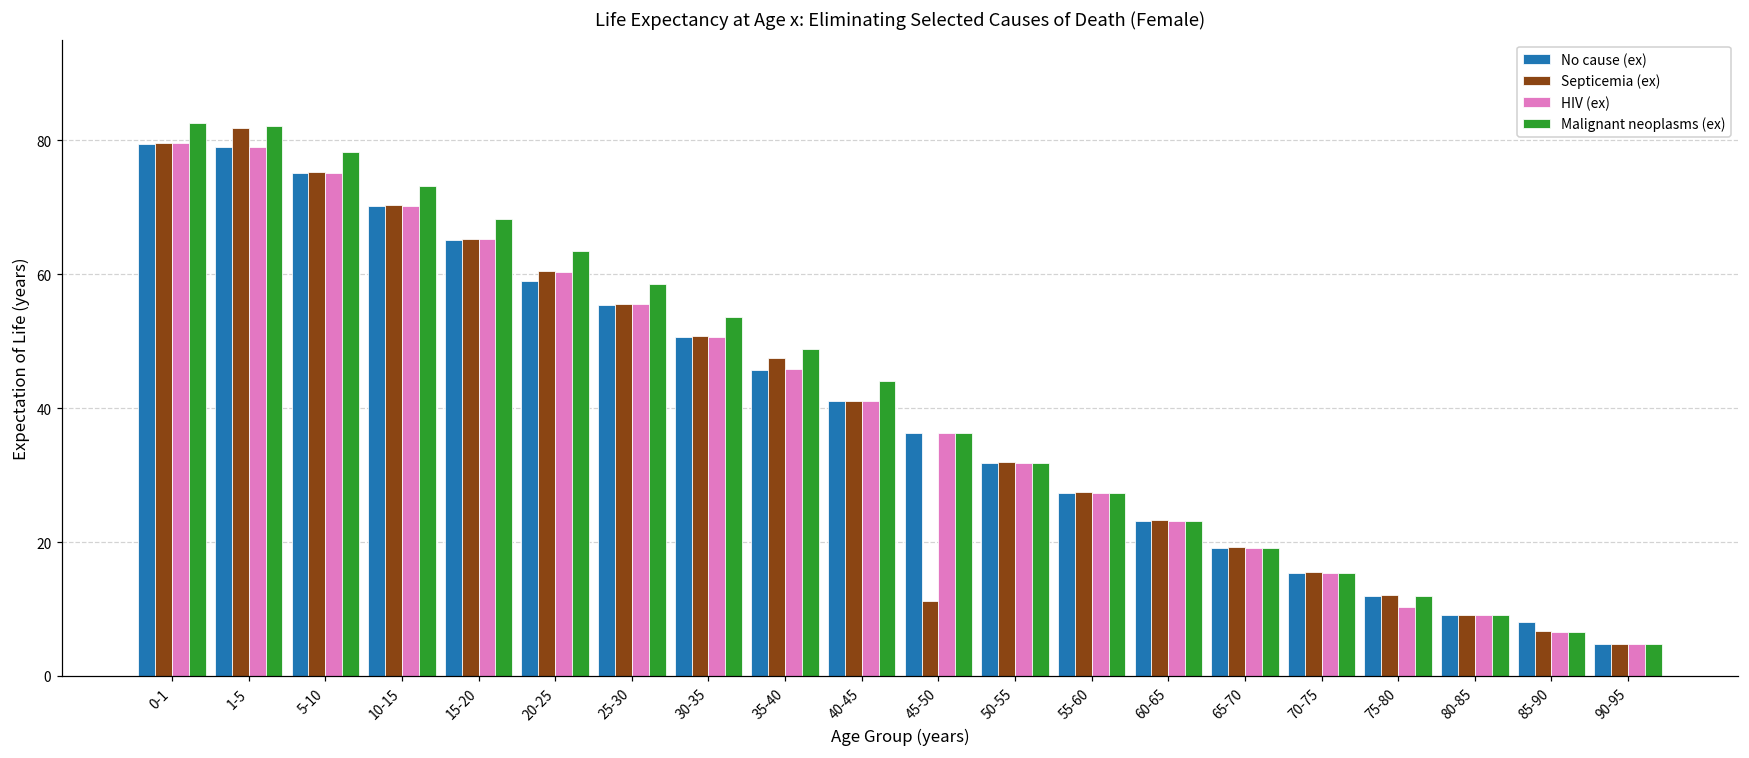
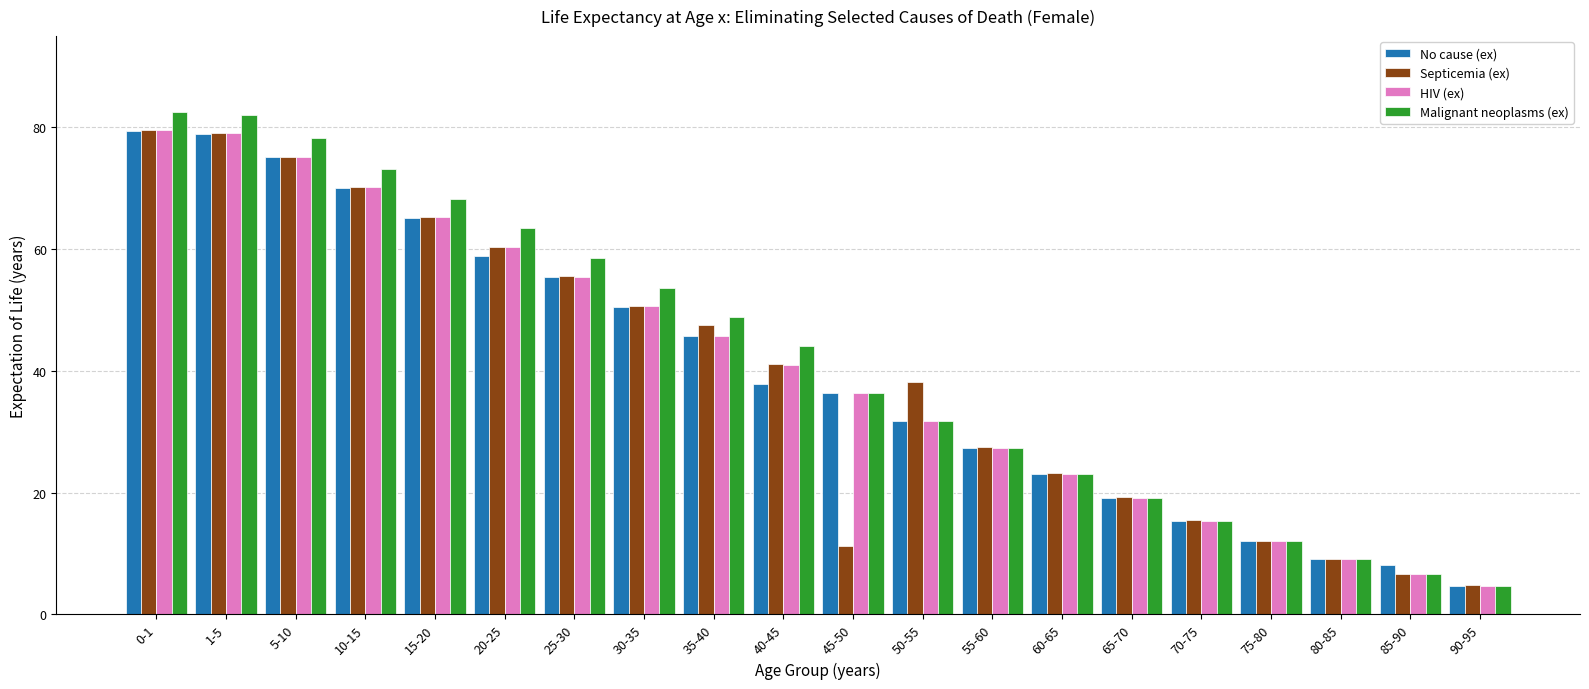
  {
    "No cause (ex)": {
      "0-1": 79,
      "1-5": 79,
      "5-10": 75,
      "10-15": 70,
      "15-20": 65,
      "20-25": 59,
      "25-30": 55,
      "30-35": 51,
      "35-40": 46,
-     "40-45": 41,
+     "40-45": 38,
      "45-50": 36,
      "50-55": 32,
      "55-60": 27,
      "60-65": 23,
      "65-70": 19,
      "70-75": 15,
      "75-80": 12,
      "80-85": 9,
      "85-90": 8,
      "90-95": 5
    },
    "Septicemia (ex)": {
      "0-1": 80,
-     "1-5": 82,
+     "1-5": 79,
      "5-10": 75,
      "10-15": 70,
      "15-20": 65,
      "20-25": 60,
      "25-30": 56,
      "30-35": 51,
      "35-40": 47,
      "40-45": 41,
      "45-50": 11,
-     "50-55": 32,
+     "50-55": 38,
      "55-60": 27,
      "60-65": 23,
      "65-70": 19,
      "70-75": 15,
      "75-80": 12,
      "80-85": 9,
      "85-90": 7,
      "90-95": 5
    },
    "HIV (ex)": {
      "0-1": 80,
      "1-5": 79,
      "5-10": 75,
      "10-15": 70,
      "15-20": 65,
      "20-25": 60,
      "25-30": 55,
      "30-35": 51,
      "35-40": 46,
      "40-45": 41,
      "45-50": 36,
      "50-55": 32,
      "55-60": 27,
      "60-65": 23,
      "65-70": 19,
      "70-75": 15,
-     "75-80": 10,
+     "75-80": 12,
      "80-85": 9,
      "85-90": 7,
      "90-95": 5
    },
    "Malignant neoplasms (ex)": {
      "0-1": 83,
      "1-5": 82,
      "5-10": 78,
      "10-15": 73,
      "15-20": 68,
      "20-25": 63,
      "25-30": 59,
      "30-35": 54,
      "35-40": 49,
      "40-45": 44,
      "45-50": 36,
      "50-55": 32,
      "55-60": 27,
      "60-65": 23,
      "65-70": 19,
      "70-75": 15,
      "75-80": 12,
      "80-85": 9,
      "85-90": 7,
      "90-95": 5
    }
  }
